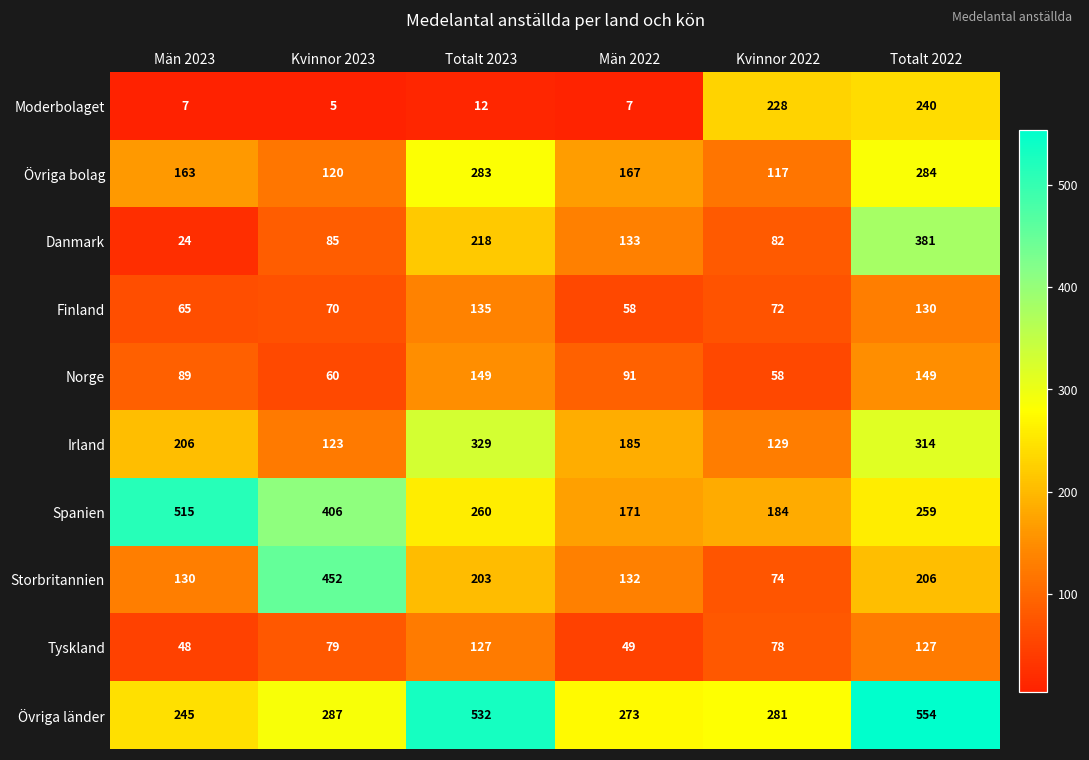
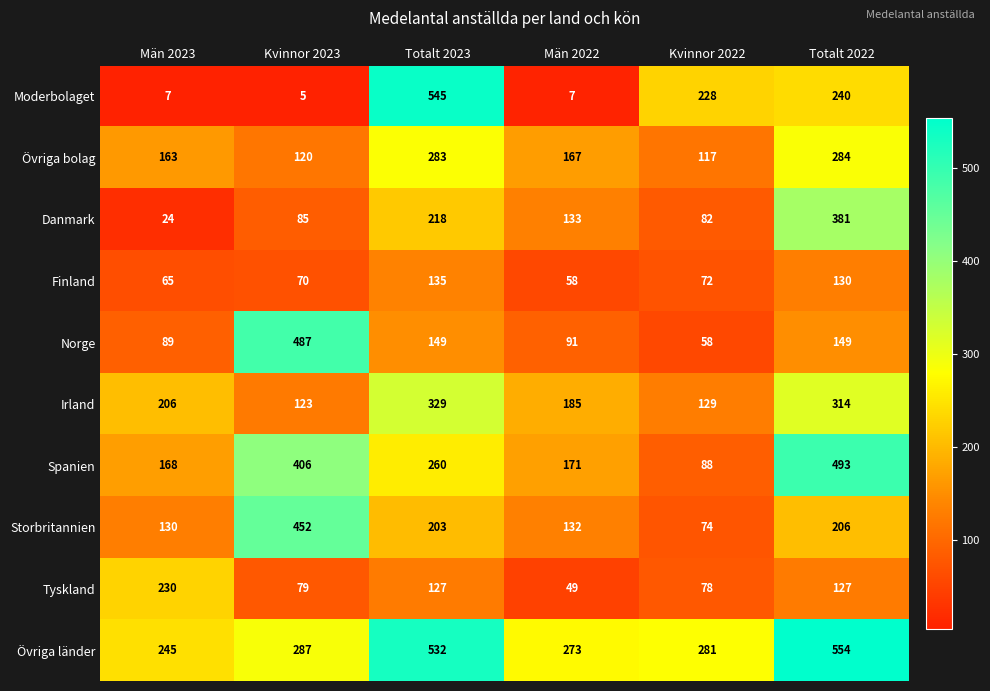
  {
    "Moderbolaget": {
      "Män 2023": 7,
      "Kvinnor 2023": 5,
-     "Totalt 2023": 12,
+     "Totalt 2023": 545,
      "Män 2022": 7,
      "Kvinnor 2022": 228,
      "Totalt 2022": 240
    },
    "Övriga bolag": {
      "Män 2023": 163,
      "Kvinnor 2023": 120,
      "Totalt 2023": 283,
      "Män 2022": 167,
      "Kvinnor 2022": 117,
      "Totalt 2022": 284
    },
    "Danmark": {
      "Män 2023": 24,
      "Kvinnor 2023": 85,
      "Totalt 2023": 218,
      "Män 2022": 133,
      "Kvinnor 2022": 82,
      "Totalt 2022": 381
    },
    "Finland": {
      "Män 2023": 65,
      "Kvinnor 2023": 70,
      "Totalt 2023": 135,
      "Män 2022": 58,
      "Kvinnor 2022": 72,
      "Totalt 2022": 130
    },
    "Norge": {
      "Män 2023": 89,
-     "Kvinnor 2023": 60,
+     "Kvinnor 2023": 487,
      "Totalt 2023": 149,
      "Män 2022": 91,
      "Kvinnor 2022": 58,
      "Totalt 2022": 149
    },
    "Irland": {
      "Män 2023": 206,
      "Kvinnor 2023": 123,
      "Totalt 2023": 329,
      "Män 2022": 185,
      "Kvinnor 2022": 129,
      "Totalt 2022": 314
    },
    "Spanien": {
-     "Män 2023": 515,
+     "Män 2023": 168,
      "Kvinnor 2023": 406,
      "Totalt 2023": 260,
      "Män 2022": 171,
-     "Kvinnor 2022": 184,
-     "Totalt 2022": 259
+     "Kvinnor 2022": 88,
+     "Totalt 2022": 493
    },
    "Storbritannien": {
      "Män 2023": 130,
      "Kvinnor 2023": 452,
      "Totalt 2023": 203,
      "Män 2022": 132,
      "Kvinnor 2022": 74,
      "Totalt 2022": 206
    },
    "Tyskland": {
-     "Män 2023": 48,
+     "Män 2023": 230,
      "Kvinnor 2023": 79,
      "Totalt 2023": 127,
      "Män 2022": 49,
      "Kvinnor 2022": 78,
      "Totalt 2022": 127
    },
    "Övriga länder": {
      "Män 2023": 245,
      "Kvinnor 2023": 287,
      "Totalt 2023": 532,
      "Män 2022": 273,
      "Kvinnor 2022": 281,
      "Totalt 2022": 554
    }
  }
